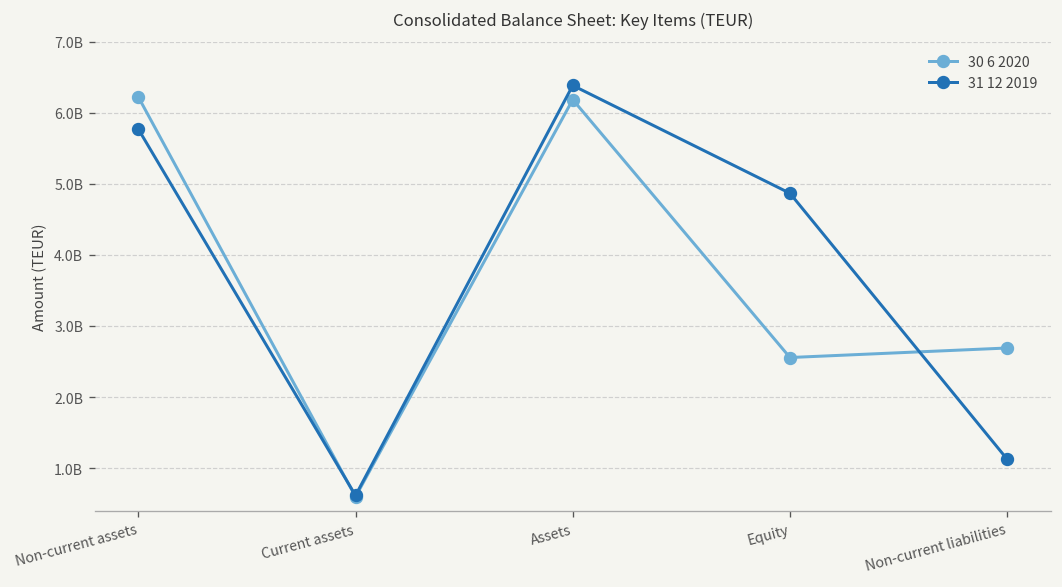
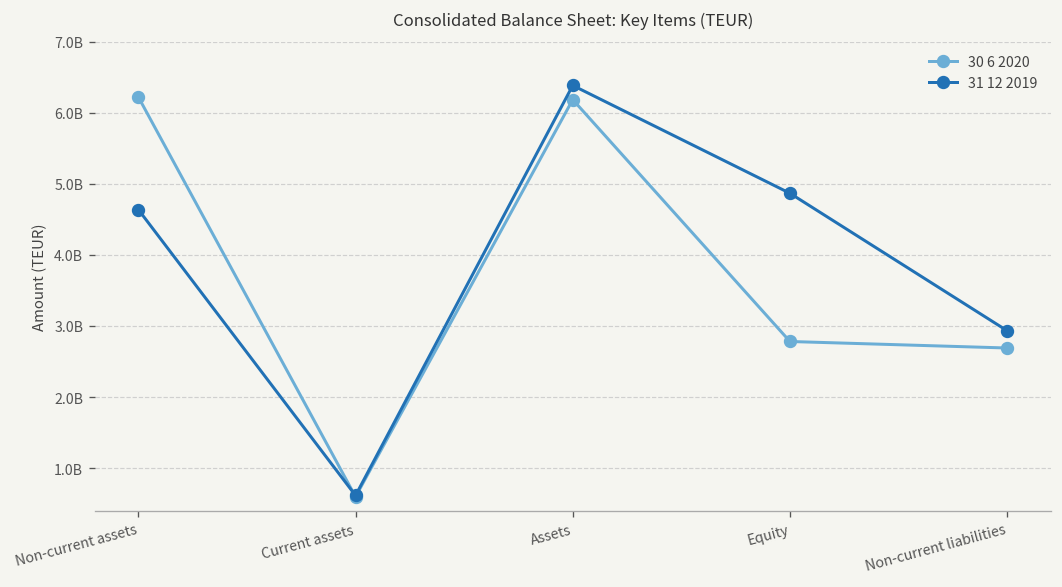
  {
    "30 6 2020": {
      "Non-current assets": 6200000000,
      "Assets": 6200000000,
-     "Equity": 2600000000,
+     "Equity": 2800000000,
      "Non-current liabilities": 2700000000
    },
    "31 12 2019": {
-     "Non-current assets": 5800000000,
+     "Non-current assets": 4600000000,
      "Assets": 6400000000,
      "Equity": 4900000000,
-     "Non-current liabilities": 1100000000
+     "Non-current liabilities": 2900000000
    }
  }
